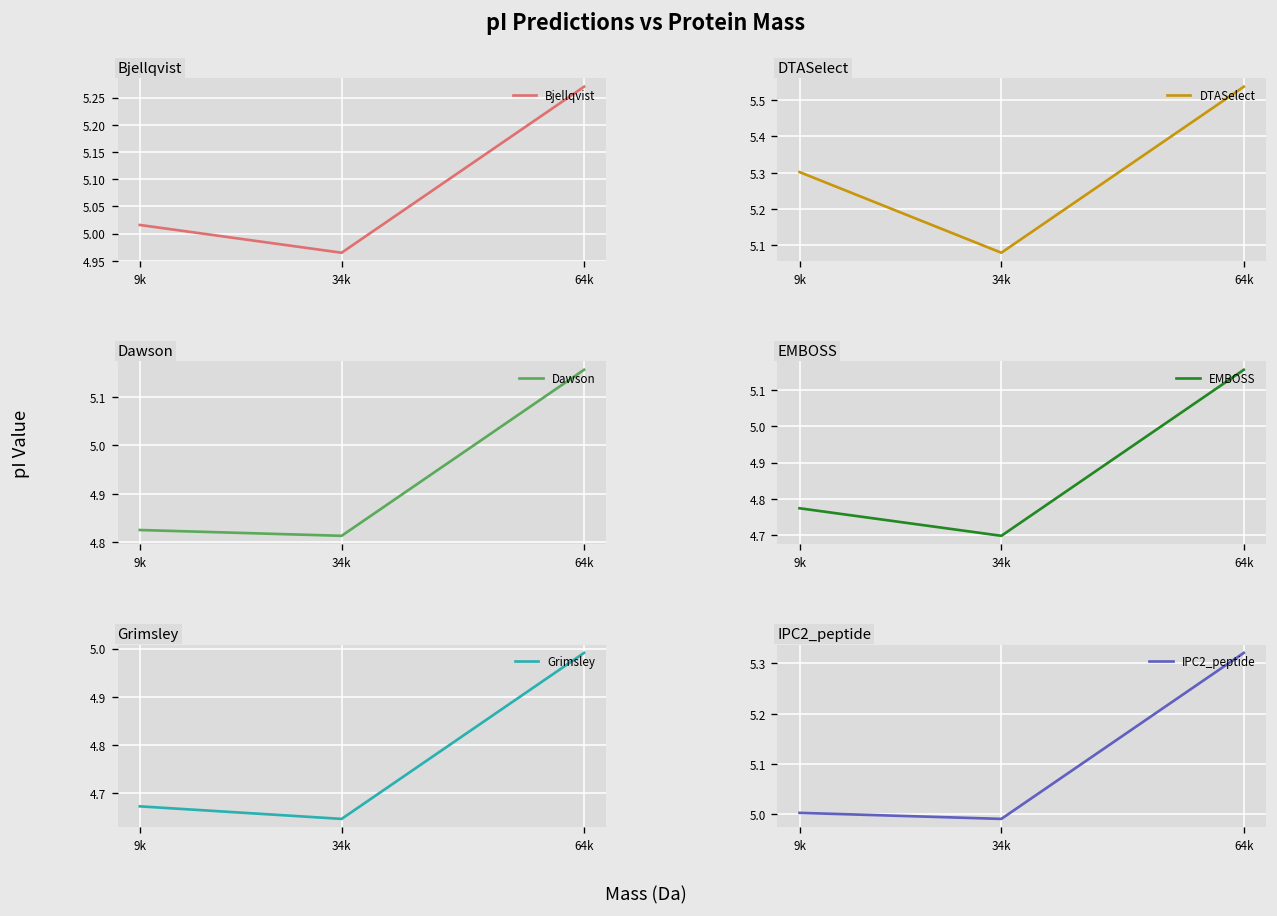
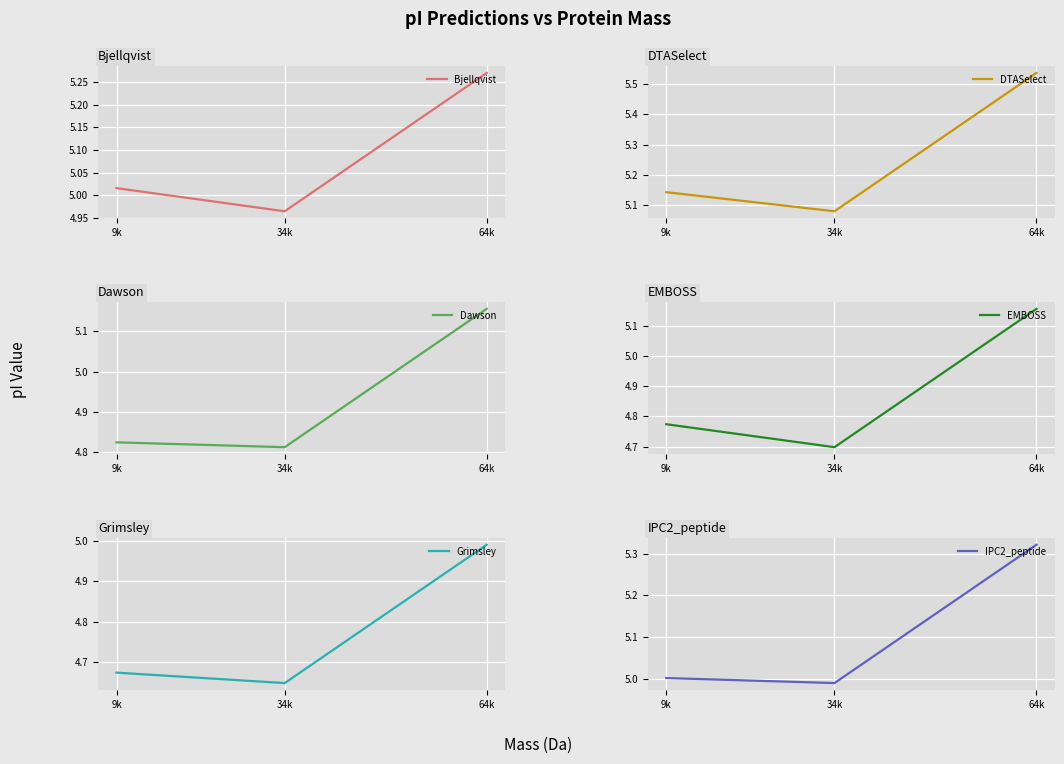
  {
    "Bjellqvist": {
      "9k": 5.02,
      "34k": 4.97,
      "64k": 5.27
    },
    "DTASelect": {
-     "9k": 5.30,
+     "9k": 5.14,
      "34k": 5.08,
      "64k": 5.54
    },
    "Dawson": {
      "9k": 4.83,
      "34k": 4.81,
      "64k": 5.16
    },
    "EMBOSS": {
      "9k": 4.77,
      "34k": 4.70,
      "64k": 5.16
    },
    "Grimsley": {
      "9k": 4.67,
      "34k": 4.65,
      "64k": 4.99
    },
    "IPC2_peptide": {
      "9k": 5.00,
      "34k": 4.99,
      "64k": 5.32
    }
  }
